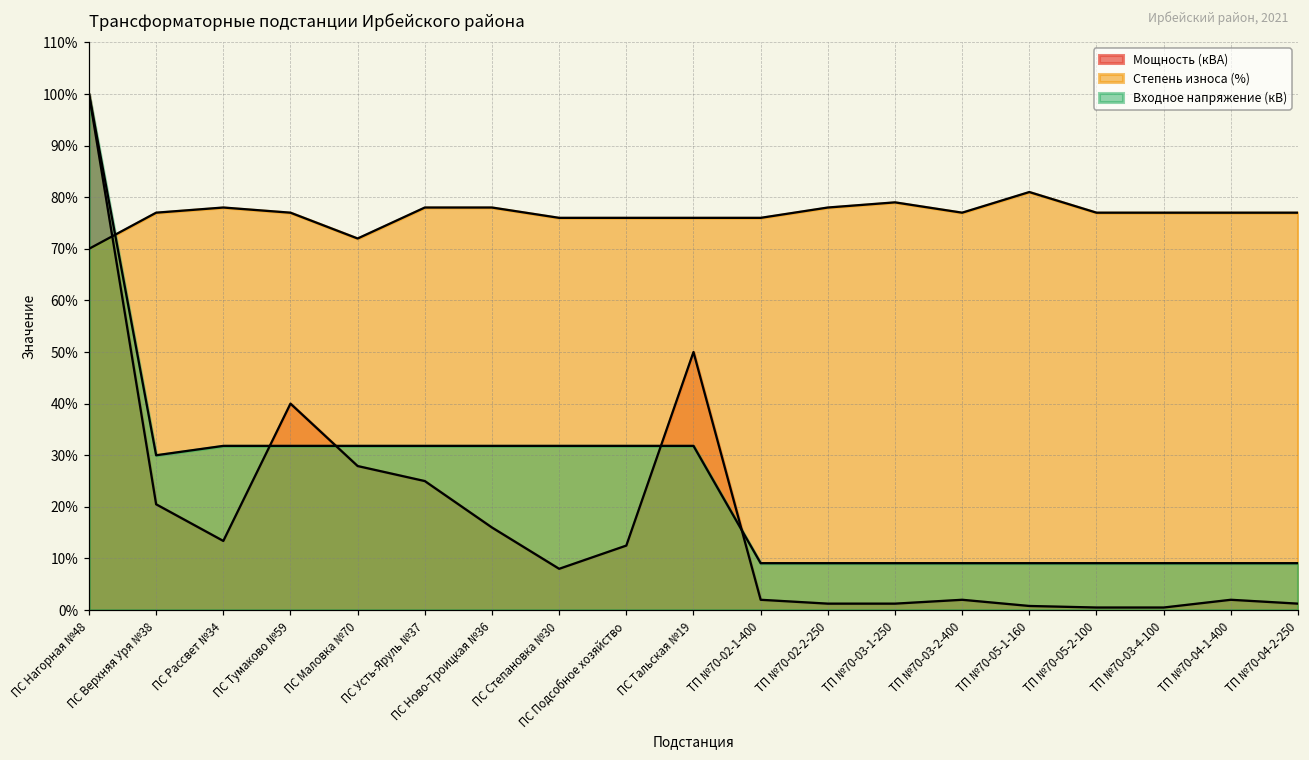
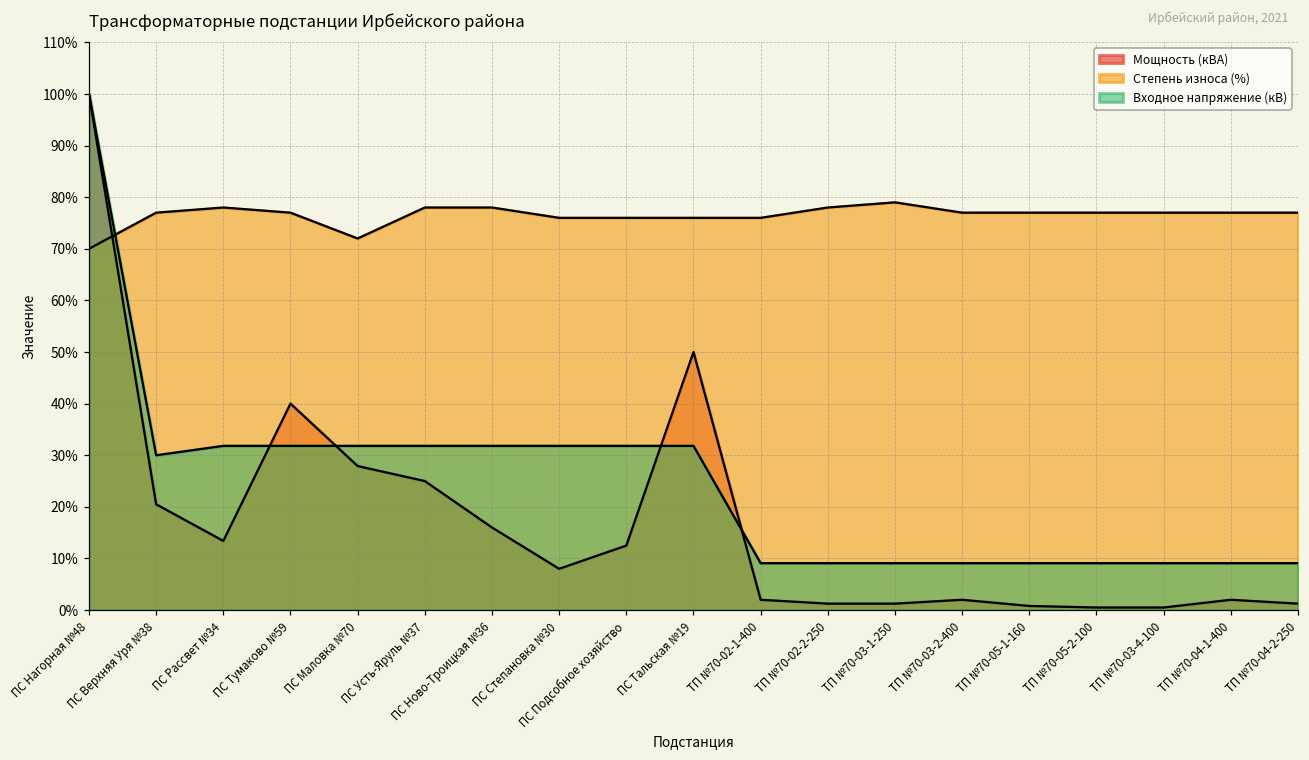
  {
    "Мощность (кВА)": {
      "ПС Верхняя Уря №38": "21%",
      "ПС Рассвет №34": "13%",
      "ПС Тумаково №59": "40%",
      "ПС Маловка №70": "28%",
      "ПС Усть-Яруль №37": "25%",
      "ПС Ново-Троицкая №36": "16%",
      "ПС Степановка №30": "8%",
      "ПС Подсобное хозяйство": "13%",
      "ПС Тальская №19": "50%",
      "ТП №70-02-1-400": "2%",
      "ТП №70-02-2-250": "1%",
      "ТП №70-03-1-250": "1%",
      "ТП №70-03-2-400": "2%",
      "ТП №70-05-1-160": "1%",
      "ТП №70-05-2-100": "1%",
      "ТП №70-03-4-100": "1%",
      "ТП №70-04-1-400": "2%",
      "ТП №70-04-2-250": "1%"
    },
    "Степень износа (%)": {
      "ПС Нагорная №48": "70%",
      "ПС Верхняя Уря №38": "77%",
      "ПС Рассвет №34": "78%",
      "ПС Тумаково №59": "77%",
      "ПС Маловка №70": "72%",
      "ПС Усть-Яруль №37": "78%",
      "ПС Ново-Троицкая №36": "78%",
      "ПС Степановка №30": "76%",
      "ПС Подсобное хозяйство": "76%",
      "ПС Тальская №19": "76%",
      "ТП №70-02-1-400": "76%",
      "ТП №70-02-2-250": "78%",
      "ТП №70-03-1-250": "79%",
      "ТП №70-03-2-400": "77%",
-     "ТП №70-05-1-160": "81%",
+     "ТП №70-05-1-160": "77%",
      "ТП №70-05-2-100": "77%",
      "ТП №70-03-4-100": "77%",
      "ТП №70-04-1-400": "77%",
      "ТП №70-04-2-250": "77%"
    },
    "Входное напряжение (кВ)": {
      "ПС Верхняя Уря №38": "30%",
      "ПС Рассвет №34": "32%",
      "ПС Тумаково №59": "32%",
      "ПС Маловка №70": "32%",
      "ПС Усть-Яруль №37": "32%",
      "ПС Ново-Троицкая №36": "32%",
      "ПС Степановка №30": "32%",
      "ПС Подсобное хозяйство": "32%",
      "ПС Тальская №19": "32%",
      "ТП №70-02-1-400": "9%",
      "ТП №70-02-2-250": "9%",
      "ТП №70-03-1-250": "9%",
      "ТП №70-03-2-400": "9%",
      "ТП №70-05-1-160": "9%",
      "ТП №70-05-2-100": "9%",
      "ТП №70-03-4-100": "9%",
      "ТП №70-04-1-400": "9%",
      "ТП №70-04-2-250": "9%"
    }
  }
